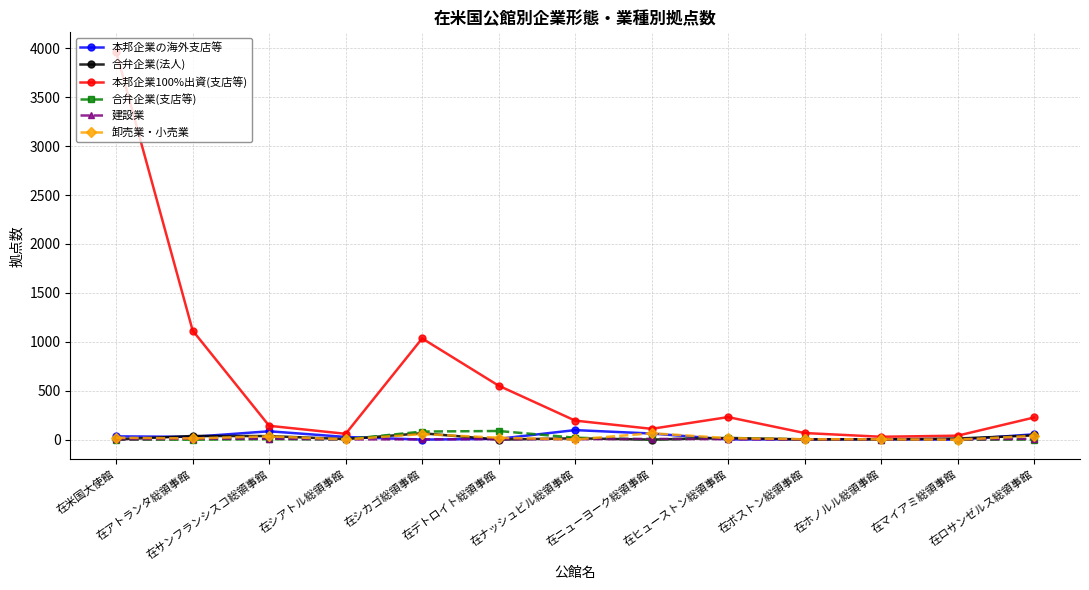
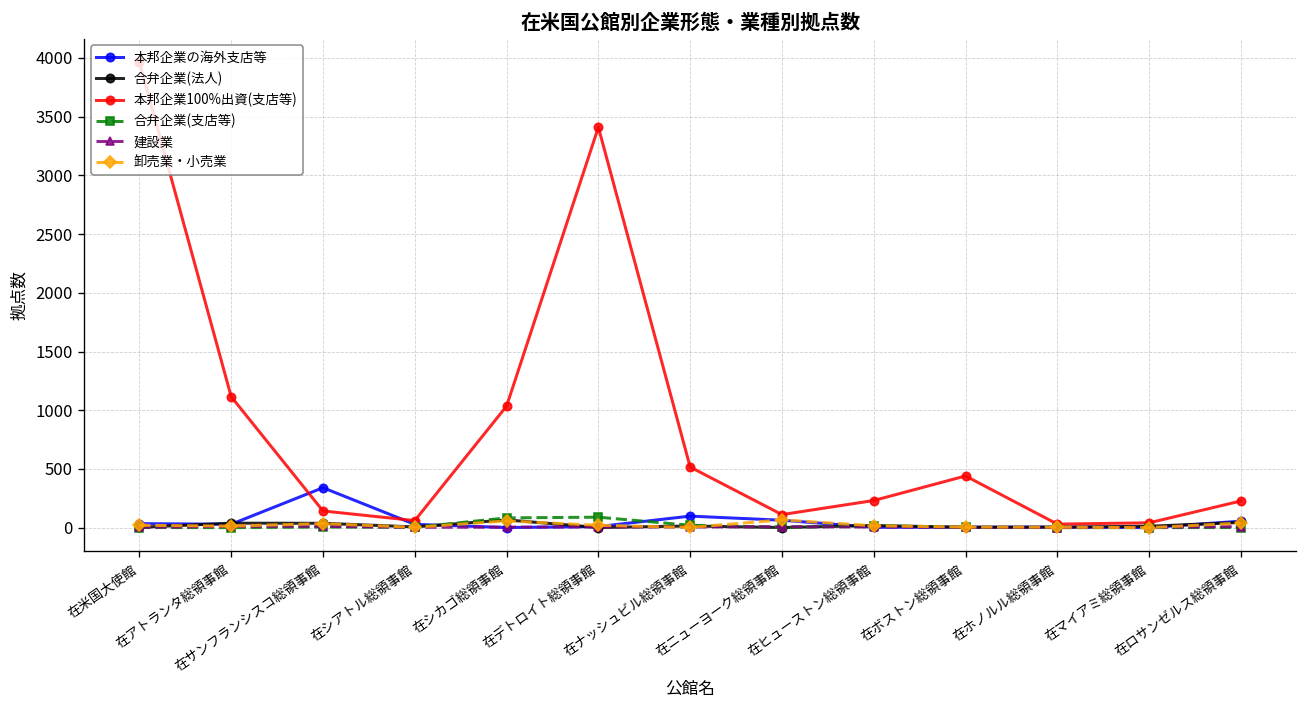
  {
    "本邦企業の海外支店等": {
-     "在サンフランシスコ総領事館": 100,
+     "在サンフランシスコ総領事館": 300,
      "在ナッシュビル総領事館": 100
    },
    "本邦企業100%出資(支店等)": {
      "在アトランタ総領事館": 1100,
      "在サンフランシスコ総領事館": 100,
      "在シアトル総領事館": 100,
      "在シカゴ総領事館": 1000,
-     "在デトロイト総領事館": 600,
-     "在ナッシュビル総領事館": 200,
+     "在デトロイト総領事館": 3400,
+     "在ナッシュビル総領事館": 500,
      "在ニューヨーク総領事館": 100,
      "在ヒューストン総領事館": 200,
-     "在ボストン総領事館": 100,
+     "在ボストン総領事館": 400,
      "在マイアミ総領事館": 0,
      "在ロサンゼルス総領事館": 200
    },
    "合弁企業(支店等)": {
      "在デトロイト総領事館": 100
    }
  }
